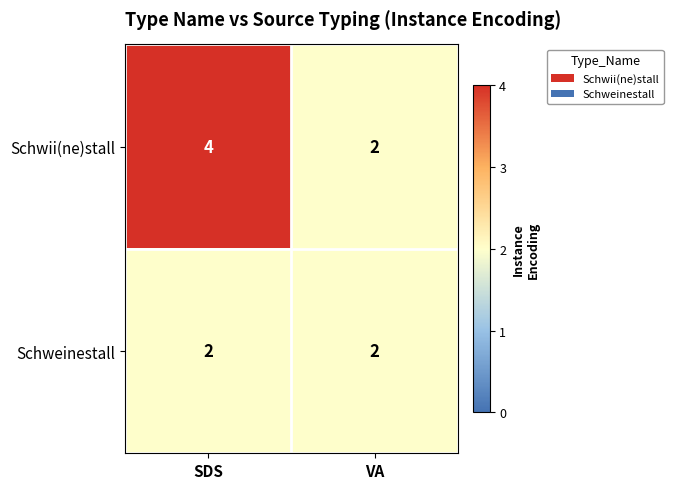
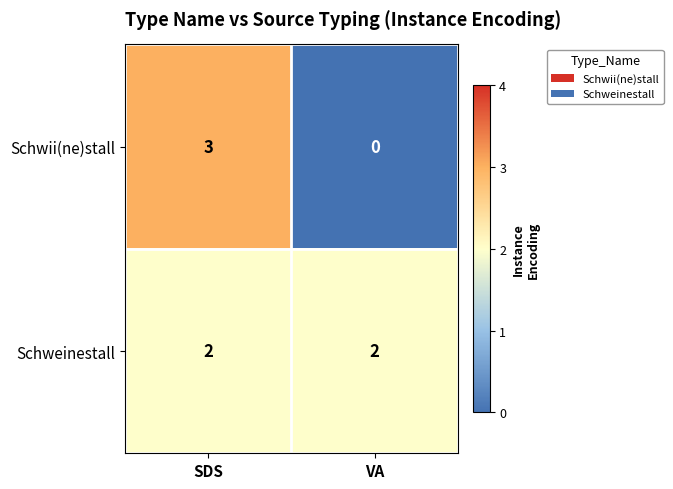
  {
    "Schwii(ne)stall": {
-     "SDS": 4,
-     "VA": 2
+     "SDS": 3,
+     "VA": 0
    },
    "Schweinestall": {
      "SDS": 2,
      "VA": 2
    }
  }
